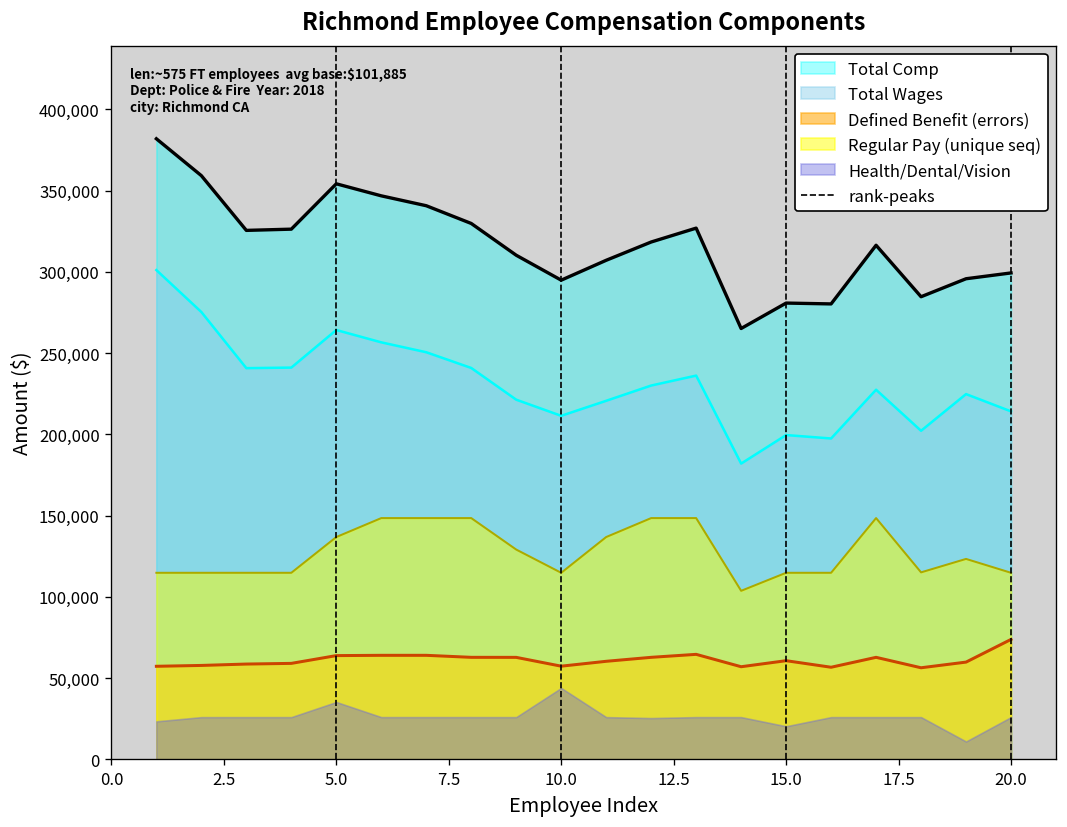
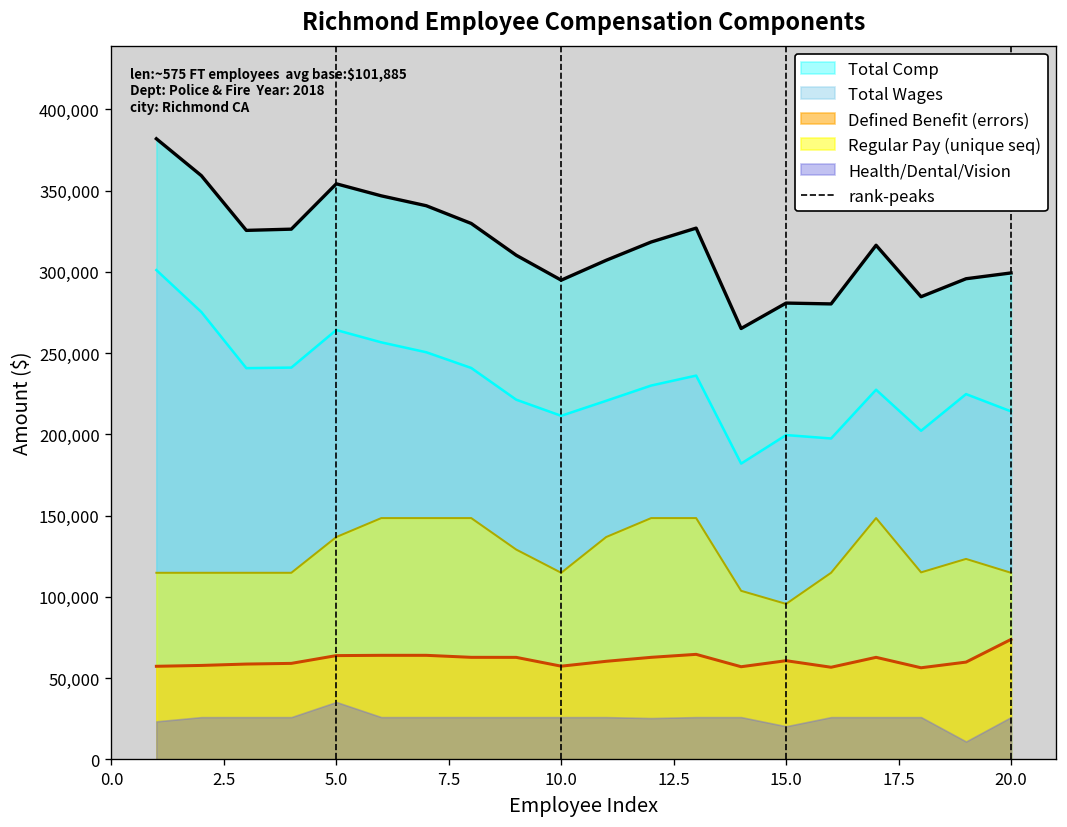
  {
    "Total Comp": {
      "5.0": "354,000",
      "10.0": "295,000",
      "15.0": "281,000",
      "20.0": "299,000"
    },
    "Total Wages": {
      "5.0": "264,000",
      "10.0": "211,000",
      "15.0": "200,000",
      "20.0": "214,000"
    },
    "Defined Benefit (errors)": {
      "5.0": "64,000",
      "10.0": "57,000",
      "15.0": "61,000",
      "20.0": "74,000"
    },
    "Regular Pay (unique seq)": {
      "5.0": "137,000",
      "10.0": "115,000",
-     "15.0": "115,000",
+     "15.0": "96,000",
      "20.0": "115,000"
    },
    "Health/Dental/Vision": {
      "5.0": "35,000",
-     "10.0": "44,000",
+     "10.0": "26,000",
      "15.0": "20,000",
      "20.0": "26,000"
    }
  }
